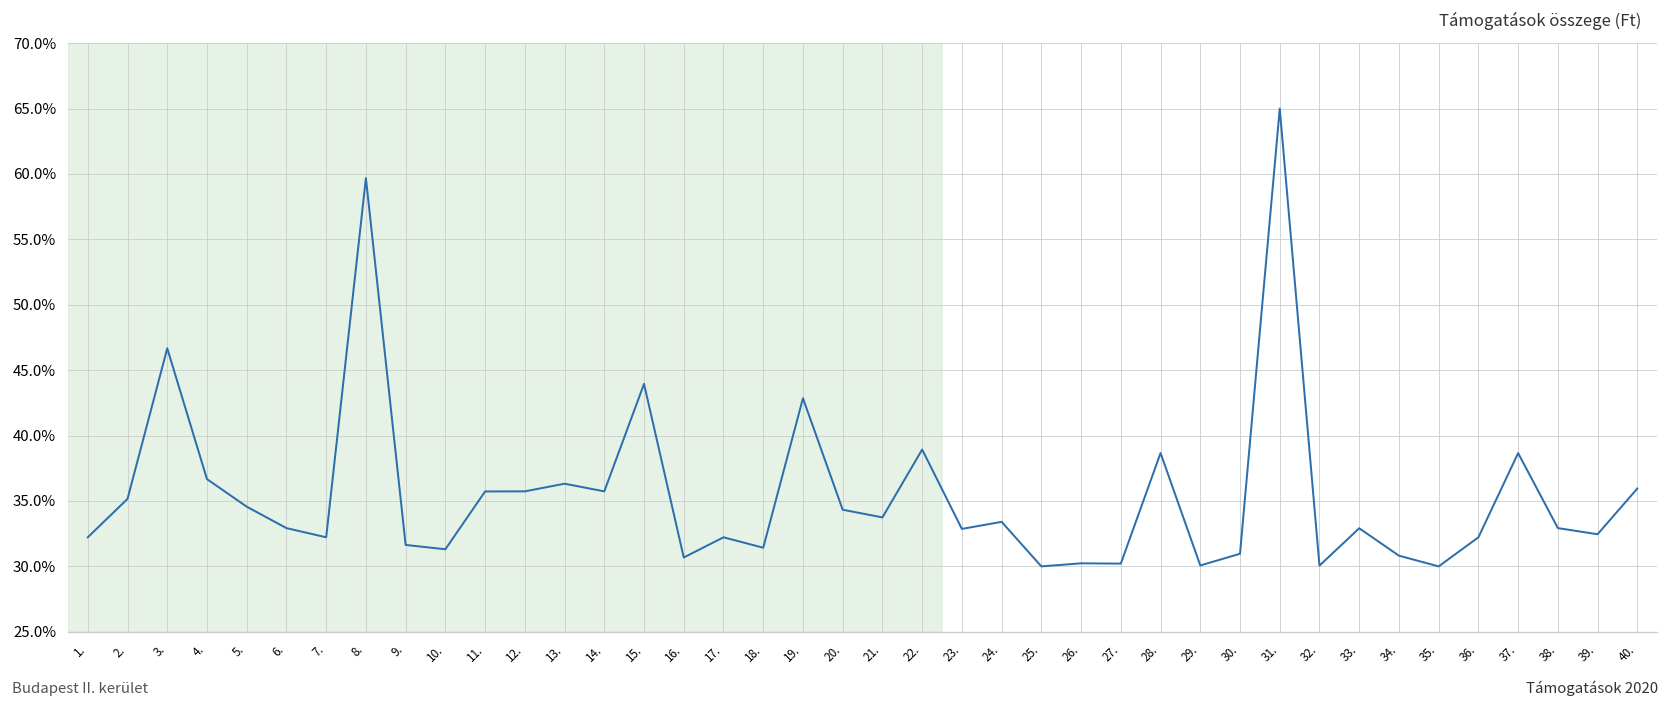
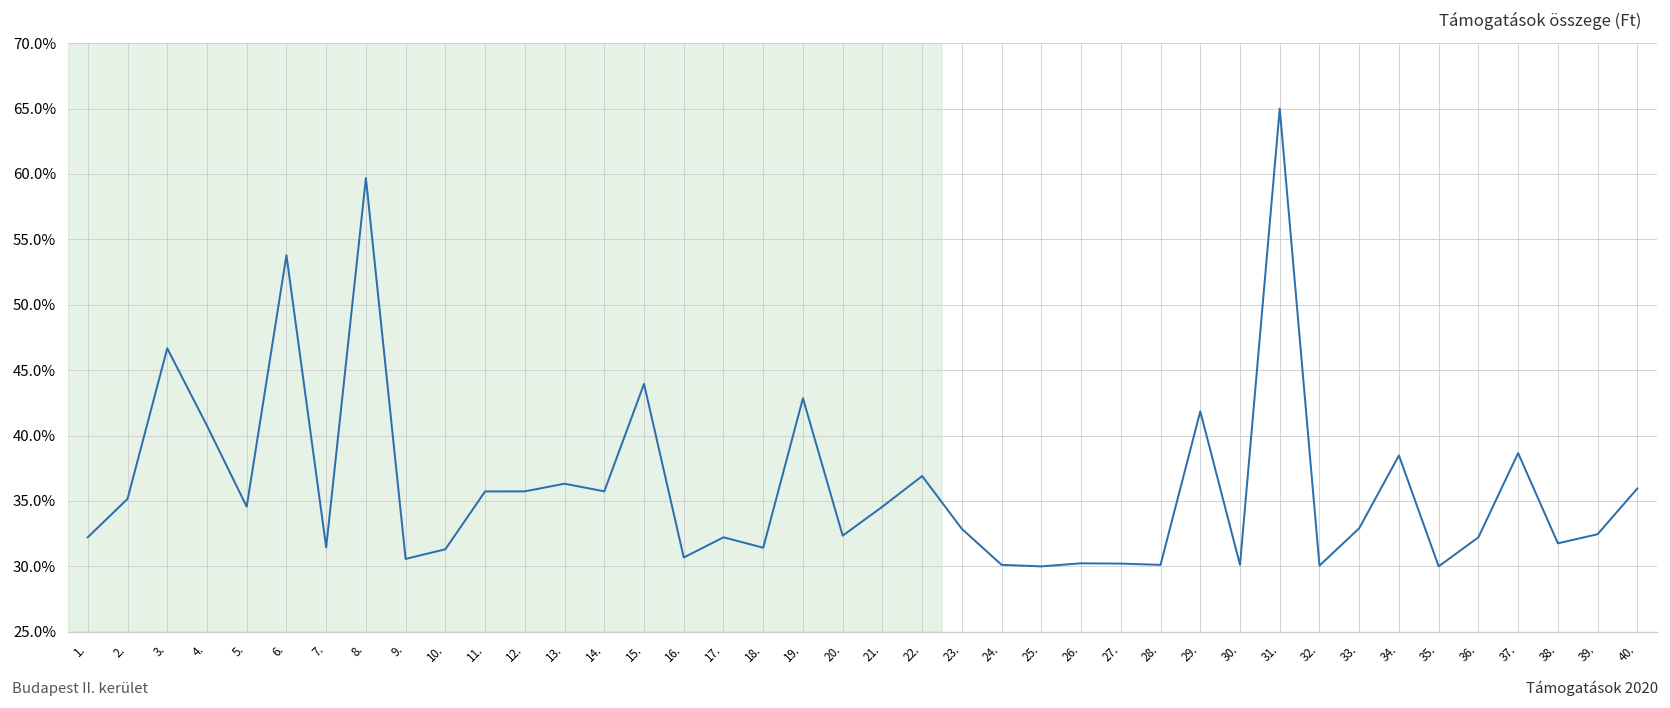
  {
    "1.": "32.2%",
    "2.": "35.2%",
    "3.": "46.7%",
-   "4.": "36.7%",
+   "4.": "40.8%",
    "5.": "34.6%",
-   "6.": "32.9%",
-   "7.": "32.2%",
+   "6.": "53.8%",
+   "7.": "31.4%",
    "8.": "59.7%",
-   "9.": "31.6%",
+   "9.": "30.6%",
    "10.": "31.3%",
    "11.": "35.7%",
    "12.": "35.7%",
    "13.": "36.3%",
    "14.": "35.7%",
    "15.": "44.0%",
    "16.": "30.7%",
    "17.": "32.2%",
    "18.": "31.4%",
    "19.": "42.9%",
-   "20.": "34.3%",
-   "21.": "33.7%",
-   "22.": "38.9%",
+   "20.": "32.3%",
+   "21.": "34.6%",
+   "22.": "36.9%",
    "23.": "32.9%",
-   "24.": "33.4%",
+   "24.": "30.1%",
    "25.": "30.0%",
    "26.": "30.2%",
    "27.": "30.2%",
-   "28.": "38.7%",
-   "29.": "30.1%",
-   "30.": "31.0%",
+   "28.": "30.1%",
+   "29.": "41.9%",
+   "30.": "30.1%",
    "31.": "65.0%",
    "32.": "30.1%",
    "33.": "32.9%",
-   "34.": "30.8%",
+   "34.": "38.5%",
    "35.": "30.0%",
    "36.": "32.2%",
    "37.": "38.7%",
-   "38.": "32.9%",
+   "38.": "31.8%",
    "39.": "32.5%",
    "40.": "36.0%"
  }
